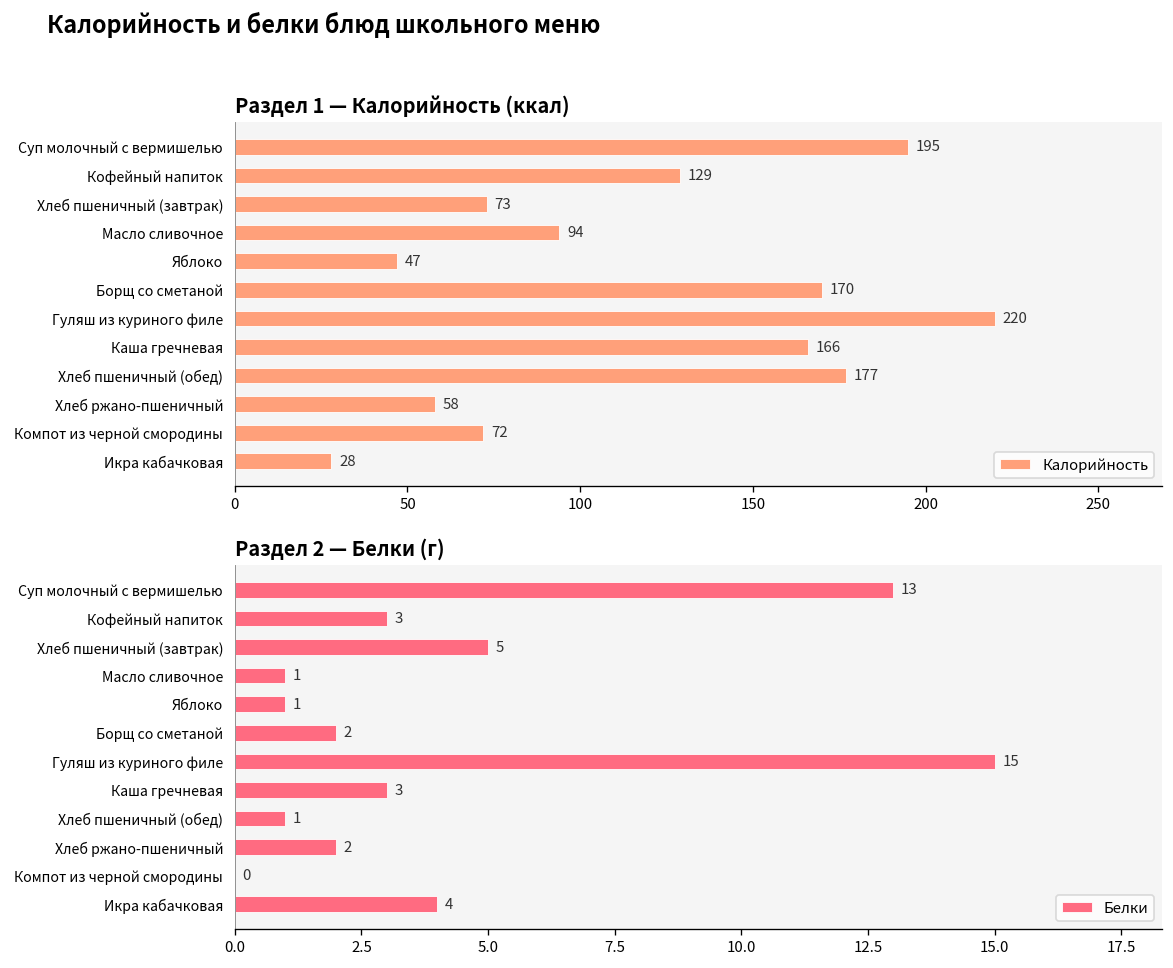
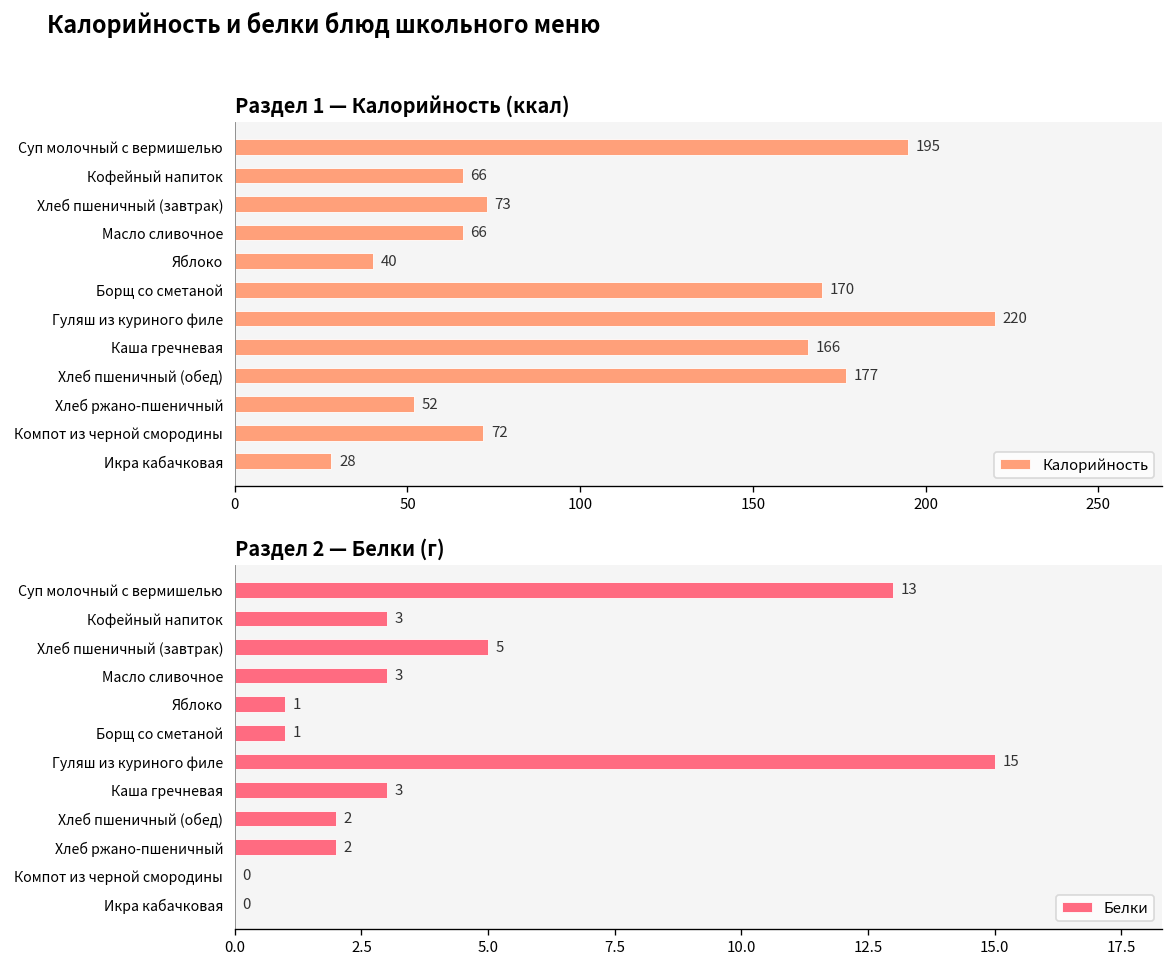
  {
    "Раздел 1 — Калорийность (ккал)": {
      "Суп молочный с вермишелью": 195,
-     "Кофейный напиток": 129,
+     "Кофейный напиток": 66,
      "Хлеб пшеничный (завтрак)": 73,
-     "Масло сливочное": 94,
-     "Яблоко": 47,
+     "Масло сливочное": 66,
+     "Яблоко": 40,
      "Борщ со сметаной": 170,
      "Гуляш из куриного филе": 220,
      "Каша гречневая": 166,
      "Хлеб пшеничный (обед)": 177,
-     "Хлеб ржано-пшеничный": 58,
+     "Хлеб ржано-пшеничный": 52,
      "Компот из черной смородины": 72,
      "Икра кабачковая": 28
    },
    "Раздел 2 — Белки (г)": {
      "Суп молочный с вермишелью": 13,
      "Кофейный напиток": 3,
      "Хлеб пшеничный (завтрак)": 5,
-     "Масло сливочное": 1,
+     "Масло сливочное": 3,
      "Яблоко": 1,
-     "Борщ со сметаной": 2,
+     "Борщ со сметаной": 1,
      "Гуляш из куриного филе": 15,
      "Каша гречневая": 3,
-     "Хлеб пшеничный (обед)": 1,
+     "Хлеб пшеничный (обед)": 2,
      "Хлеб ржано-пшеничный": 2,
      "Компот из черной смородины": 0,
-     "Икра кабачковая": 4
+     "Икра кабачковая": 0
    }
  }
